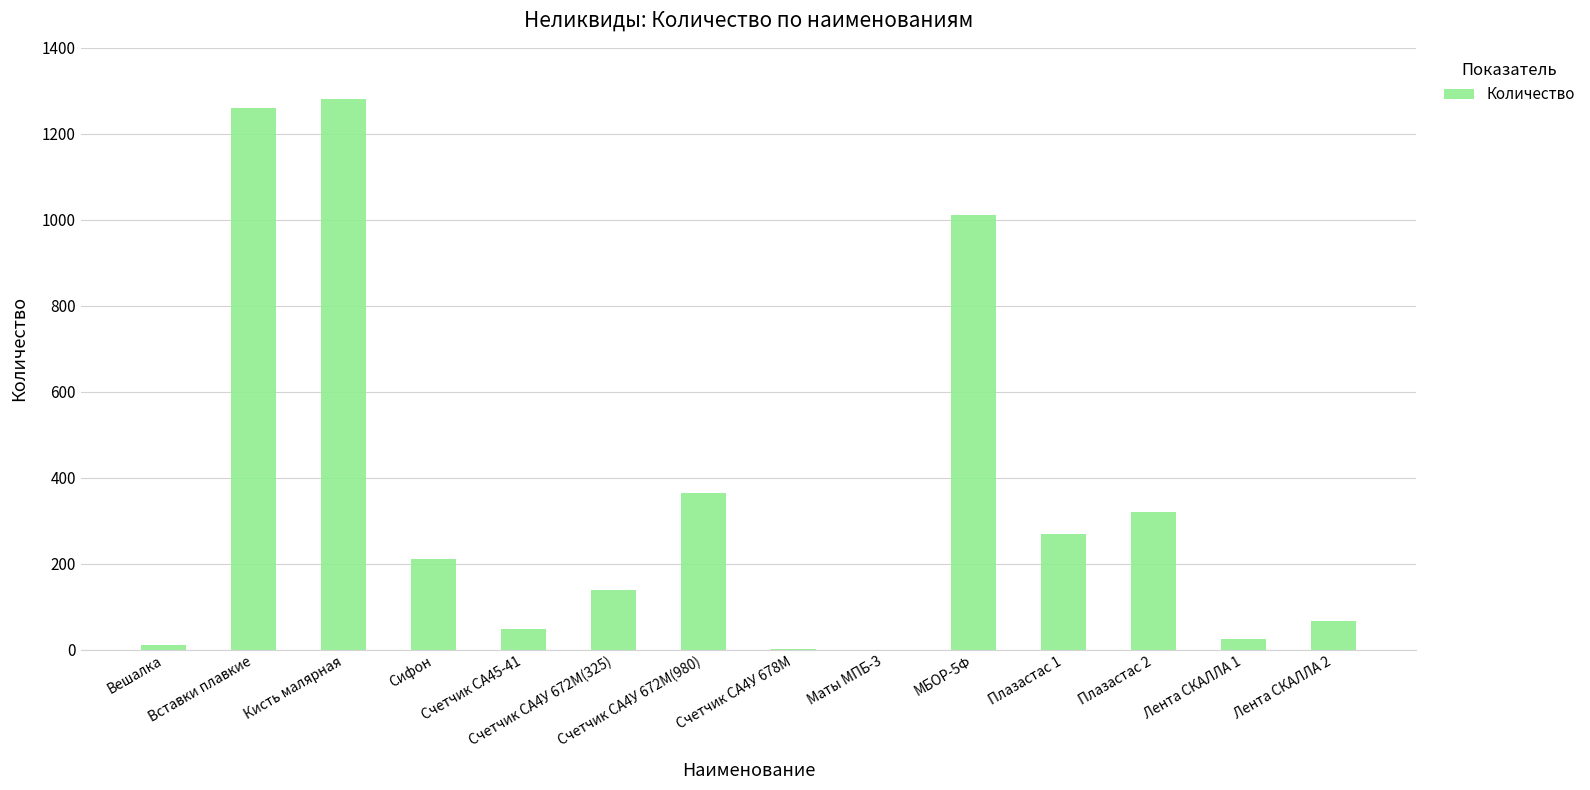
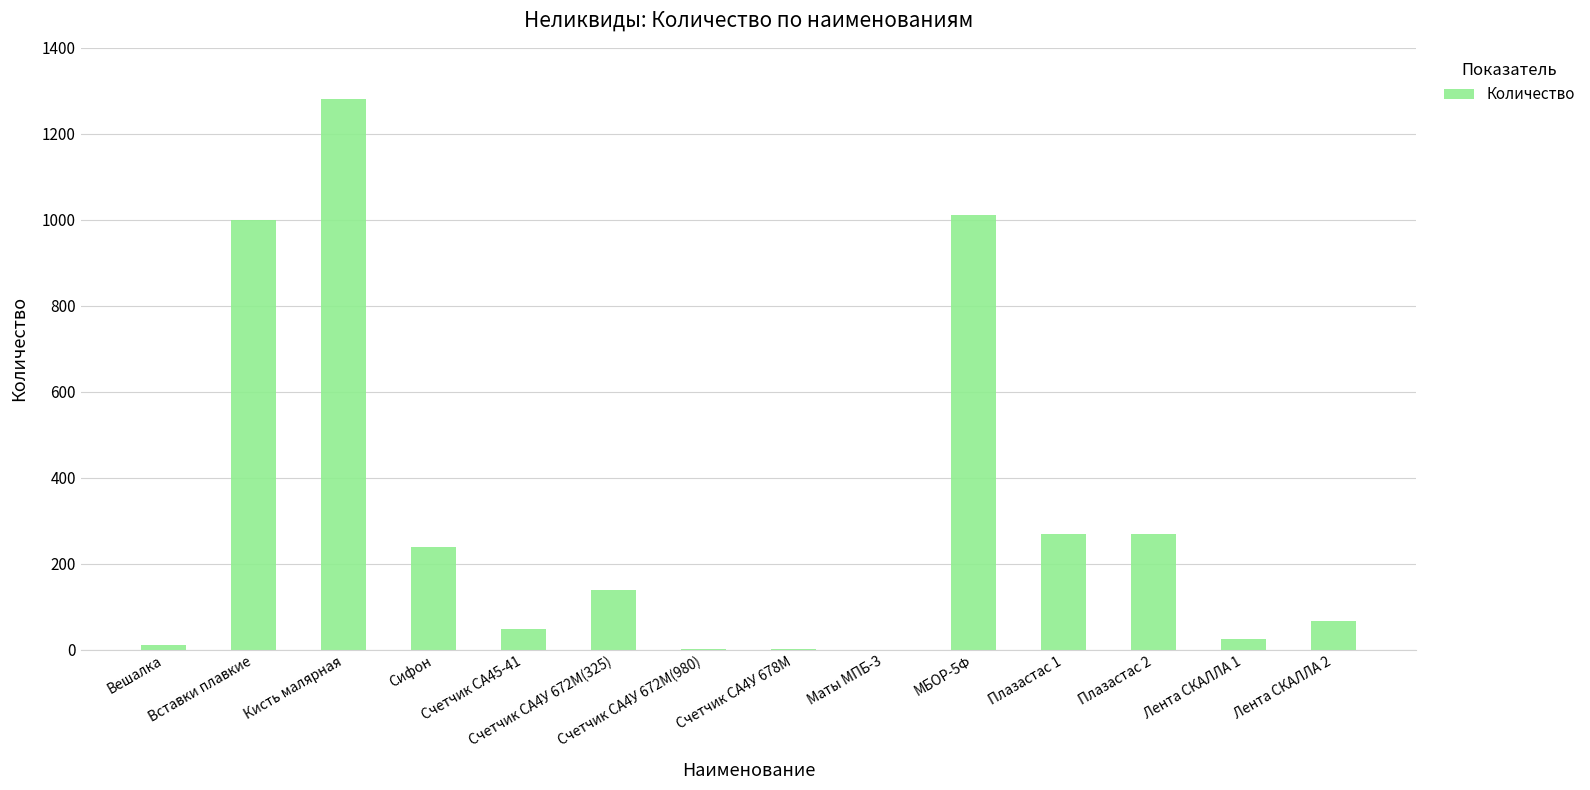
  {
    "Вешалка": 10,
-   "Вставки плавкие": 1260,
+   "Вставки плавкие": 1000,
    "Кисть малярная": 1280,
-   "Сифон": 210,
+   "Сифон": 240,
    "Счетчик СА45-41": 50,
    "Счетчик СА4У 672М(325)": 140,
-   "Счетчик СА4У 672М(980)": 360,
+   "Счетчик СА4У 672М(980)": 0,
    "МБОР-5Ф": 1010,
    "Плазастас 1": 270,
-   "Плазастас 2": 320,
+   "Плазастас 2": 270,
    "Лента СКАЛЛА 1": 20,
    "Лента СКАЛЛА 2": 70
  }
